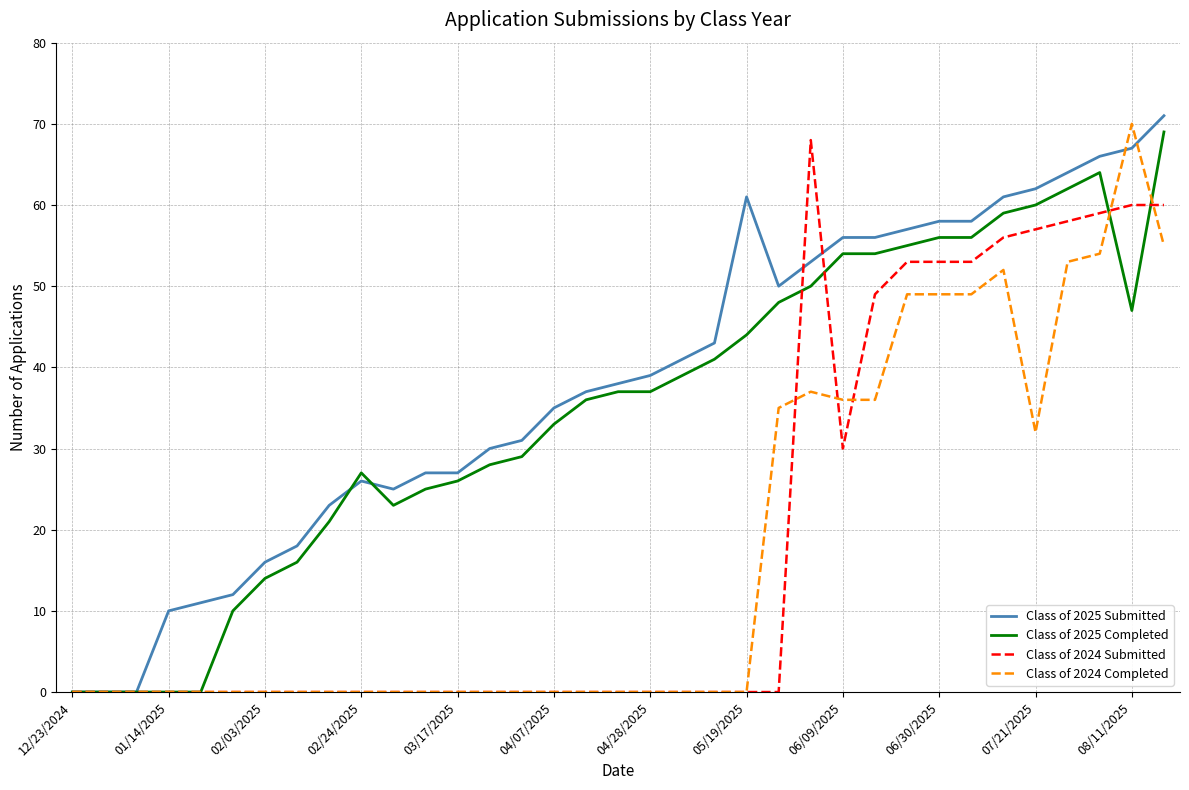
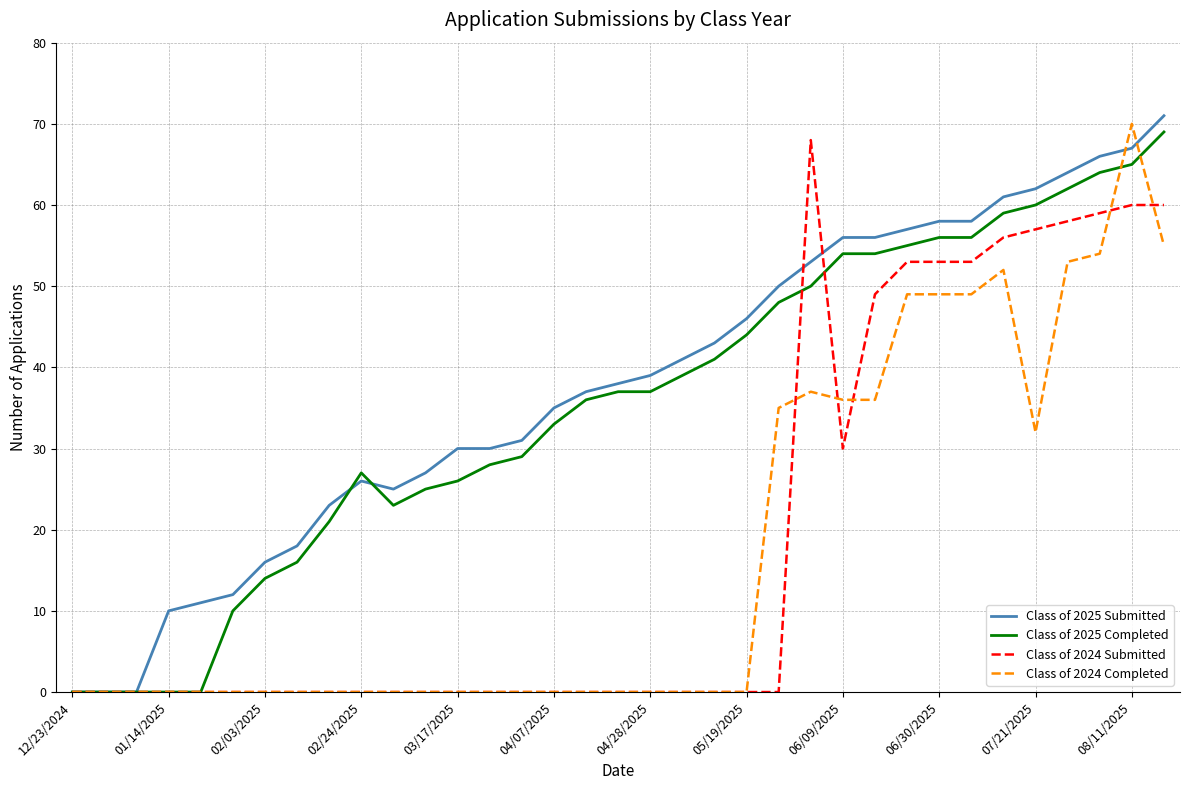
  {
    "Class of 2025 Submitted": {
      "01/14/2025": 10,
      "02/03/2025": 16,
      "02/24/2025": 26,
-     "03/17/2025": 27,
+     "03/17/2025": 30,
      "04/07/2025": 35,
      "04/28/2025": 39,
-     "05/19/2025": 61,
+     "05/19/2025": 46,
      "06/09/2025": 56,
      "06/30/2025": 58,
      "07/21/2025": 62,
      "08/11/2025": 67
    },
    "Class of 2025 Completed": {
      "02/03/2025": 14,
      "02/24/2025": 27,
      "03/17/2025": 26,
      "04/07/2025": 33,
      "04/28/2025": 37,
      "05/19/2025": 44,
      "06/09/2025": 54,
      "06/30/2025": 56,
      "07/21/2025": 60,
-     "08/11/2025": 47
+     "08/11/2025": 65
    },
    "Class of 2024 Submitted": {
      "06/09/2025": 30,
      "06/30/2025": 53,
      "07/21/2025": 57,
      "08/11/2025": 60
    },
    "Class of 2024 Completed": {
      "06/09/2025": 36,
      "06/30/2025": 49,
      "07/21/2025": 32,
      "08/11/2025": 70
    }
  }
